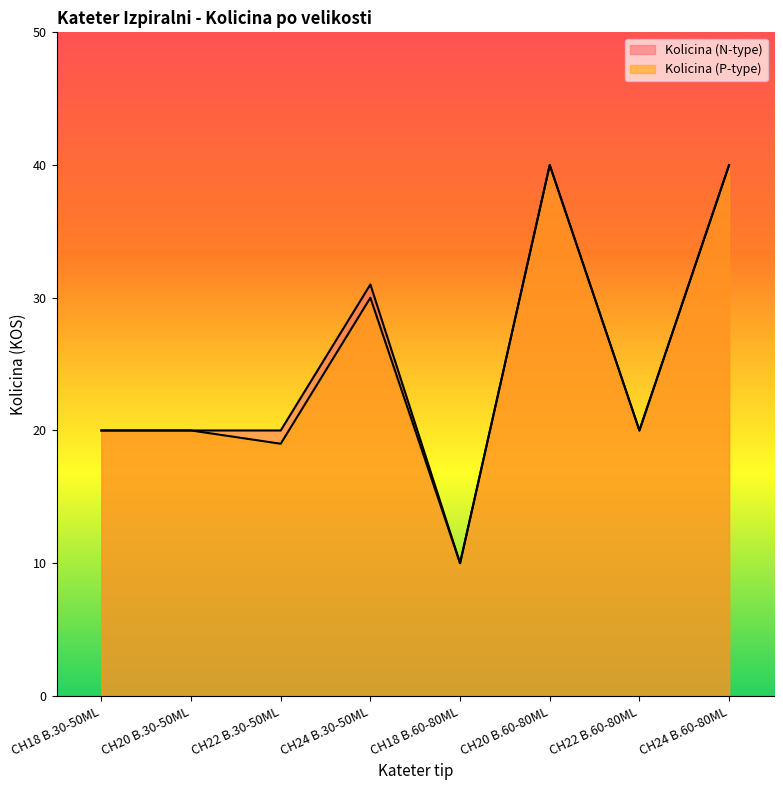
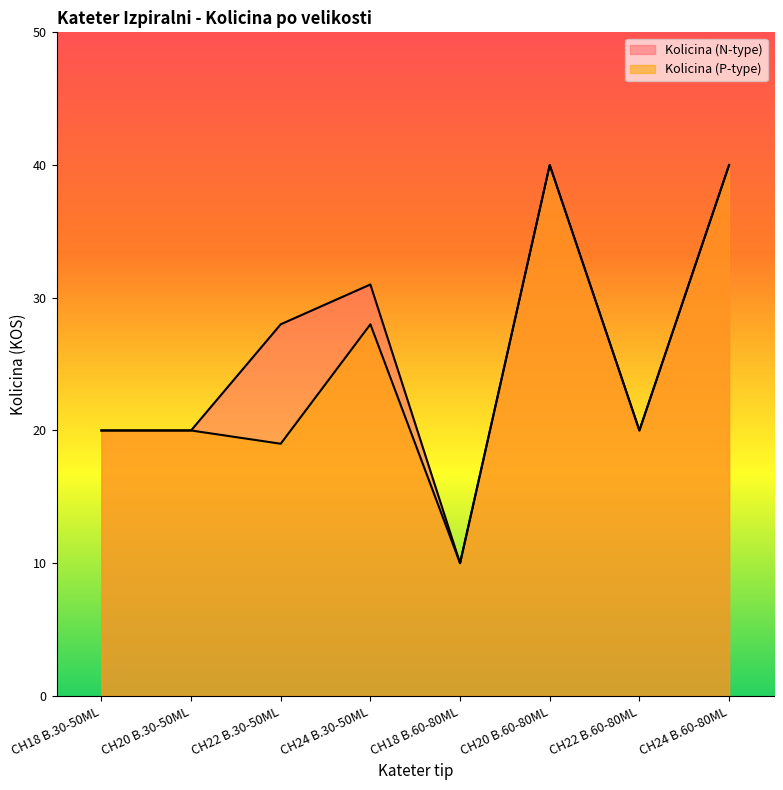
  {
    "Kolicina (N-type)": {
-     "CH22 B.30-50ML": 20,
+     "CH22 B.30-50ML": 28,
      "CH24 B.30-50ML": 31
    },
    "Kolicina (P-type)": {
      "CH22 B.30-50ML": 19,
-     "CH24 B.30-50ML": 30
+     "CH24 B.30-50ML": 28
    }
  }
